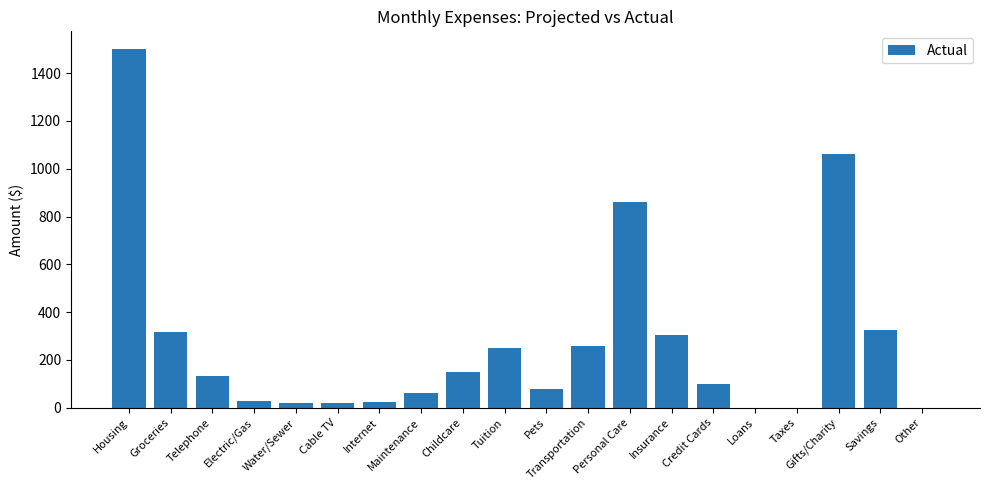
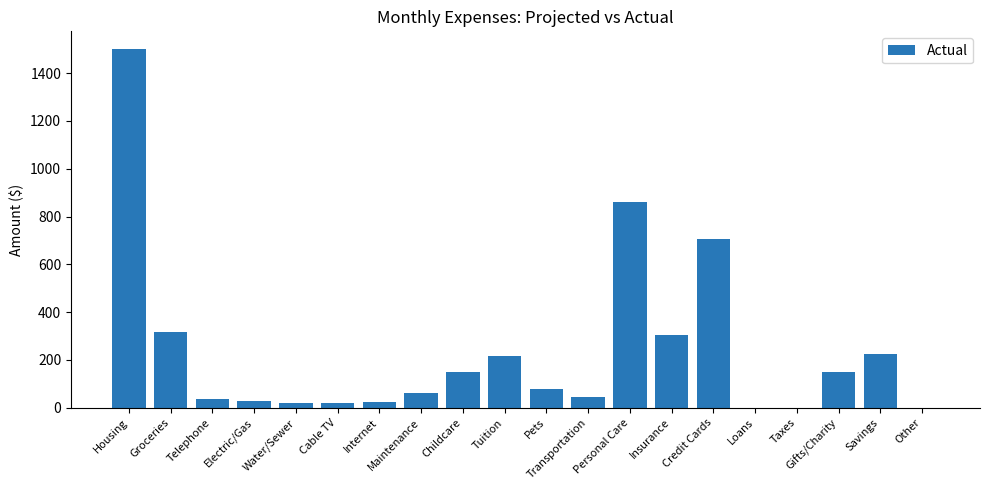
  {
    "Housing": 1500,
    "Groceries": 320,
-   "Telephone": 130,
+   "Telephone": 40,
    "Electric/Gas": 30,
    "Water/Sewer": 20,
    "Cable TV": 20,
    "Internet": 30,
    "Maintenance": 60,
    "Childcare": 150,
-   "Tuition": 250,
+   "Tuition": 220,
    "Pets": 80,
-   "Transportation": 260,
+   "Transportation": 50,
    "Personal Care": 860,
    "Insurance": 300,
-   "Credit Cards": 100,
+   "Credit Cards": 710,
    "Loans": 0,
    "Taxes": 0,
-   "Gifts/Charity": 1060,
-   "Savings": 330,
+   "Gifts/Charity": 150,
+   "Savings": 230,
    "Other": 0
  }
